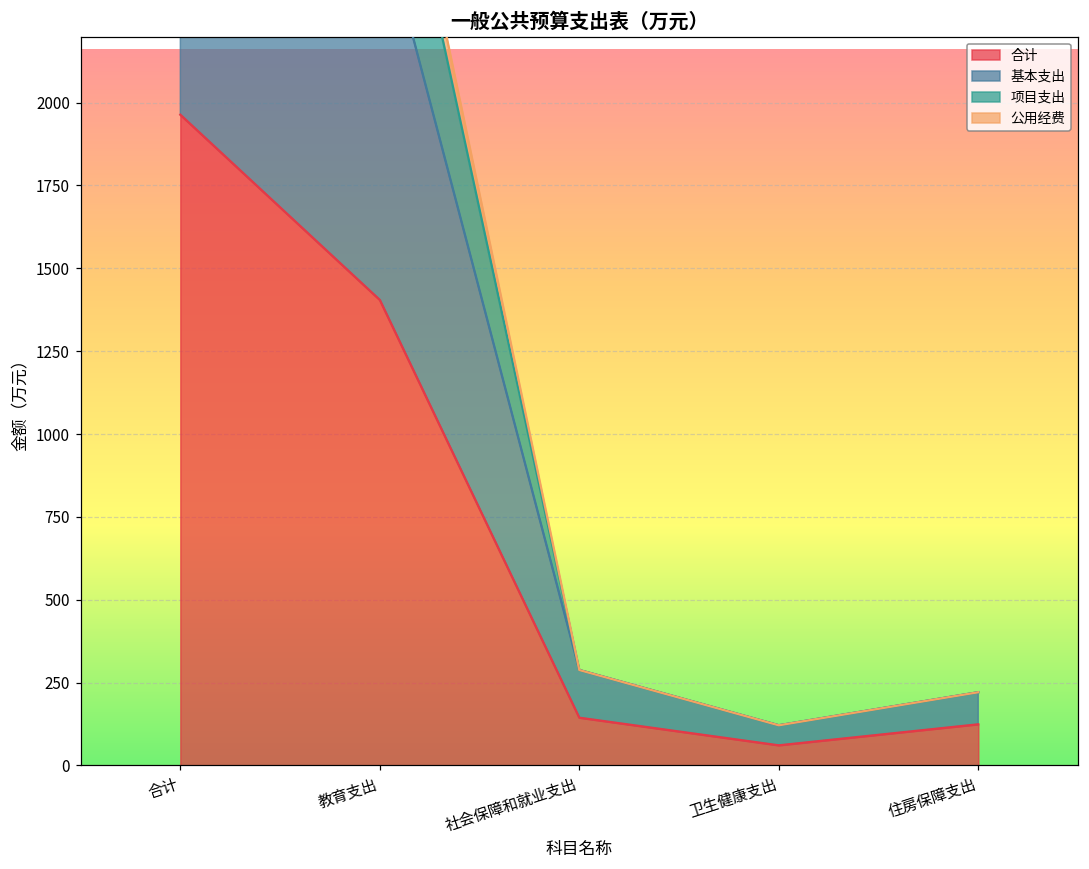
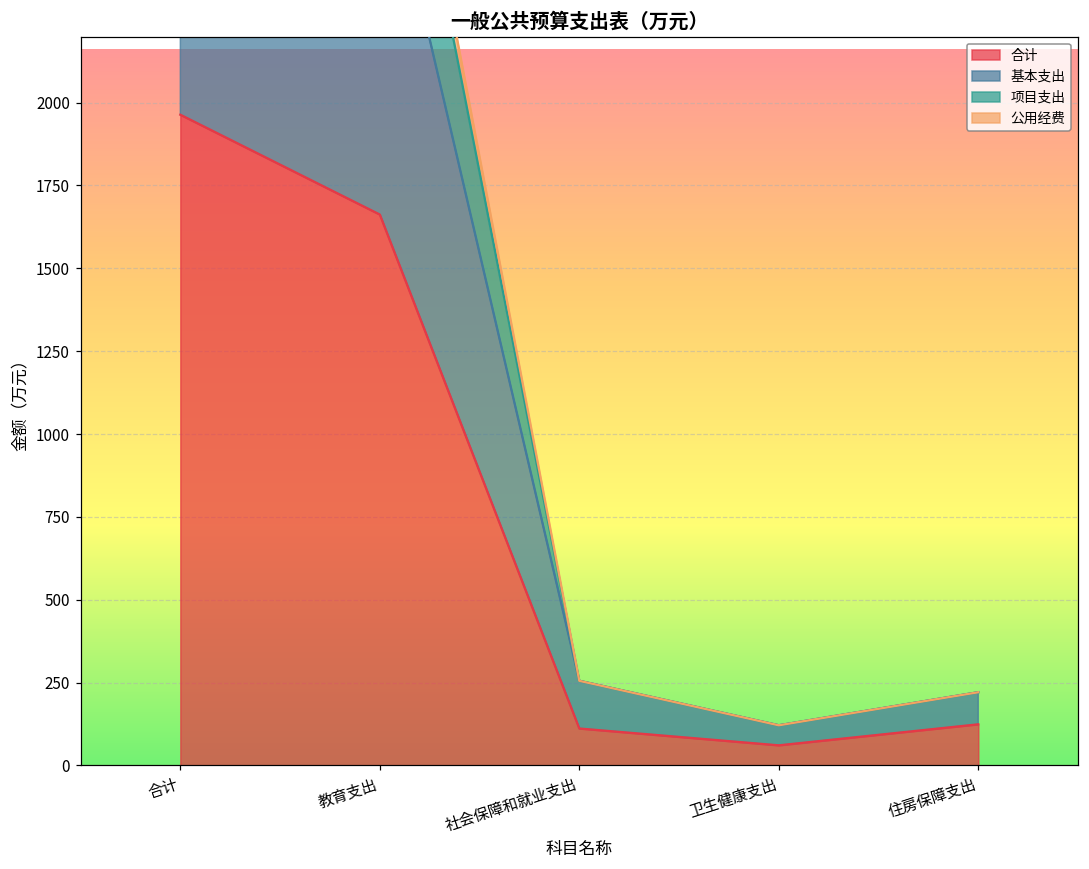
  {
    "合计": {
      "合计": 1960,
-     "教育支出": 1400,
-     "社会保障和就业支出": 140,
+     "教育支出": 1660,
+     "社会保障和就业支出": 110,
      "卫生健康支出": 60,
      "住房保障支出": 120
    }
  }
